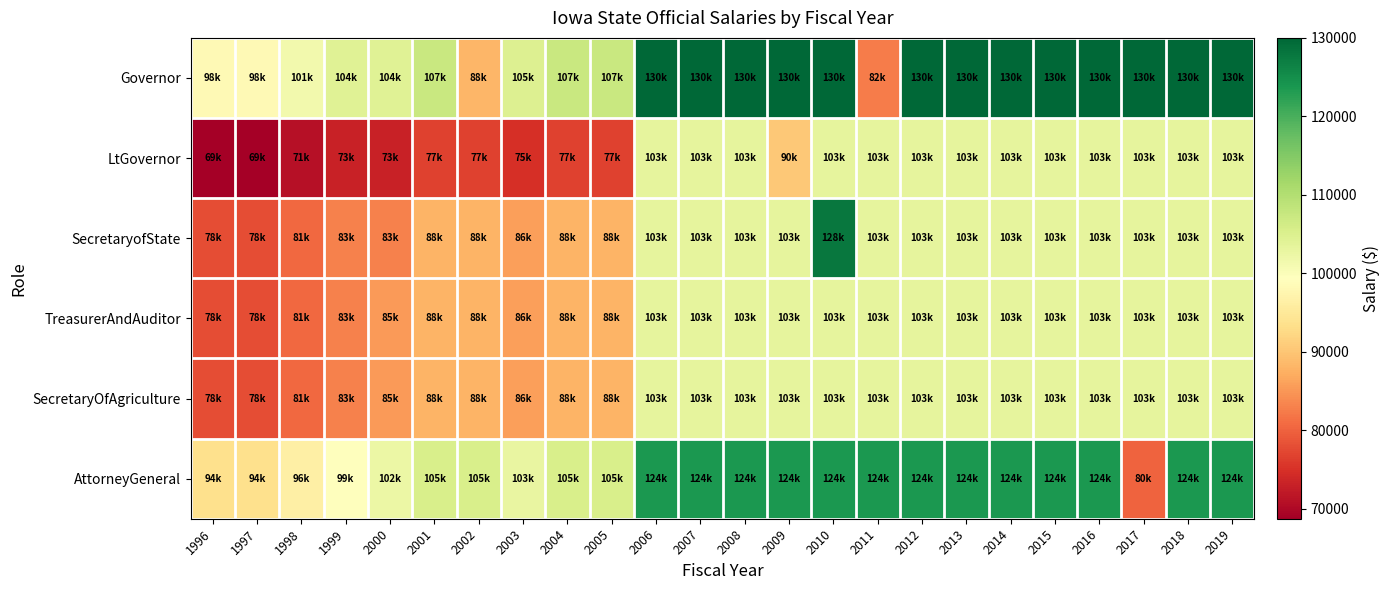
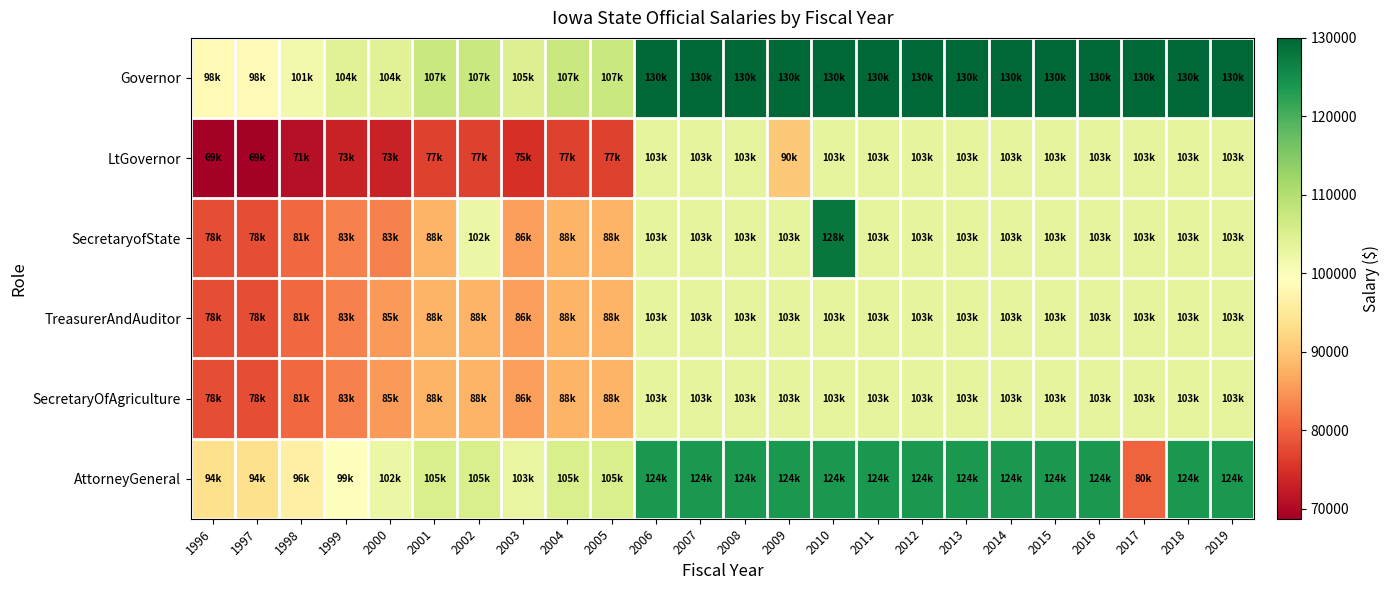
  {
    "Governor": {
      "1996": "98k",
      "1997": "98k",
      "1998": "101k",
      "1999": "104k",
      "2000": "104k",
      "2001": "107k",
-     "2002": "88k",
+     "2002": "107k",
      "2003": "105k",
      "2004": "107k",
      "2005": "107k",
      "2006": "130k",
      "2007": "130k",
      "2008": "130k",
      "2009": "130k",
      "2010": "130k",
-     "2011": "82k",
+     "2011": "130k",
      "2012": "130k",
      "2013": "130k",
      "2014": "130k",
      "2015": "130k",
      "2016": "130k",
      "2017": "130k",
      "2018": "130k",
      "2019": "130k"
    },
    "LtGovernor": {
      "1996": "69k",
      "1997": "69k",
      "1998": "71k",
      "1999": "73k",
      "2000": "73k",
      "2001": "77k",
      "2002": "77k",
      "2003": "75k",
      "2004": "77k",
      "2005": "77k",
      "2006": "103k",
      "2007": "103k",
      "2008": "103k",
      "2009": "90k",
      "2010": "103k",
      "2011": "103k",
      "2012": "103k",
      "2013": "103k",
      "2014": "103k",
      "2015": "103k",
      "2016": "103k",
      "2017": "103k",
      "2018": "103k",
      "2019": "103k"
    },
    "SecretaryofState": {
      "1996": "78k",
      "1997": "78k",
      "1998": "81k",
      "1999": "83k",
      "2000": "83k",
      "2001": "88k",
-     "2002": "88k",
+     "2002": "102k",
      "2003": "86k",
      "2004": "88k",
      "2005": "88k",
      "2006": "103k",
      "2007": "103k",
      "2008": "103k",
      "2009": "103k",
      "2010": "128k",
      "2011": "103k",
      "2012": "103k",
      "2013": "103k",
      "2014": "103k",
      "2015": "103k",
      "2016": "103k",
      "2017": "103k",
      "2018": "103k",
      "2019": "103k"
    },
    "TreasurerAndAuditor": {
      "1996": "78k",
      "1997": "78k",
      "1998": "81k",
      "1999": "83k",
      "2000": "85k",
      "2001": "88k",
      "2002": "88k",
      "2003": "86k",
      "2004": "88k",
      "2005": "88k",
      "2006": "103k",
      "2007": "103k",
      "2008": "103k",
      "2009": "103k",
      "2010": "103k",
      "2011": "103k",
      "2012": "103k",
      "2013": "103k",
      "2014": "103k",
      "2015": "103k",
      "2016": "103k",
      "2017": "103k",
      "2018": "103k",
      "2019": "103k"
    },
    "SecretaryOfAgriculture": {
      "1996": "78k",
      "1997": "78k",
      "1998": "81k",
      "1999": "83k",
      "2000": "85k",
      "2001": "88k",
      "2002": "88k",
      "2003": "86k",
      "2004": "88k",
      "2005": "88k",
      "2006": "103k",
      "2007": "103k",
      "2008": "103k",
      "2009": "103k",
      "2010": "103k",
      "2011": "103k",
      "2012": "103k",
      "2013": "103k",
      "2014": "103k",
      "2015": "103k",
      "2016": "103k",
      "2017": "103k",
      "2018": "103k",
      "2019": "103k"
    },
    "AttorneyGeneral": {
      "1996": "94k",
      "1997": "94k",
      "1998": "96k",
      "1999": "99k",
      "2000": "102k",
      "2001": "105k",
      "2002": "105k",
      "2003": "103k",
      "2004": "105k",
      "2005": "105k",
      "2006": "124k",
      "2007": "124k",
      "2008": "124k",
      "2009": "124k",
      "2010": "124k",
      "2011": "124k",
      "2012": "124k",
      "2013": "124k",
      "2014": "124k",
      "2015": "124k",
      "2016": "124k",
      "2017": "80k",
      "2018": "124k",
      "2019": "124k"
    }
  }
